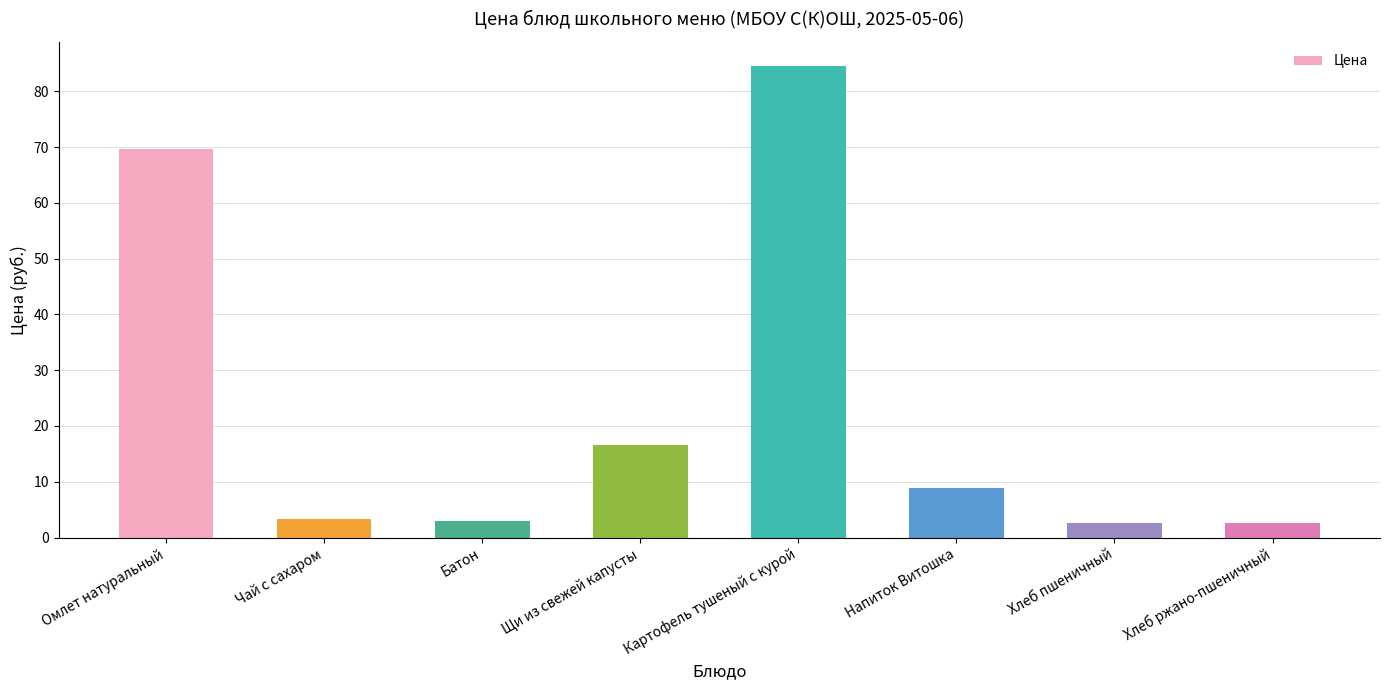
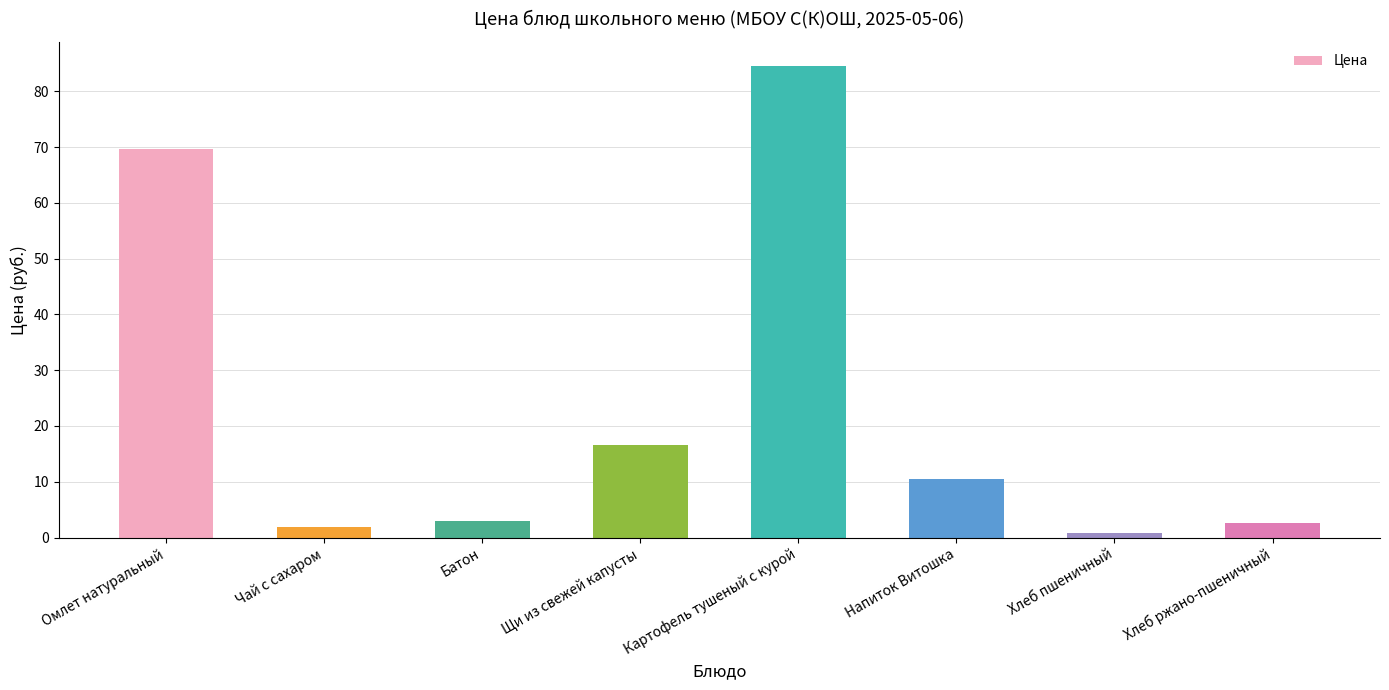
  {
    "Омлет натуральный": 70,
-   "Чай с сахаром": 3,
+   "Чай с сахаром": 2,
    "Батон": 3,
    "Щи из свежей капусты": 17,
    "Картофель тушеный с курой": 85,
-   "Напиток Витошка": 9,
-   "Хлеб пшеничный": 3,
+   "Напиток Витошка": 11,
+   "Хлеб пшеничный": 1,
    "Хлеб ржано-пшеничный": 3
  }
